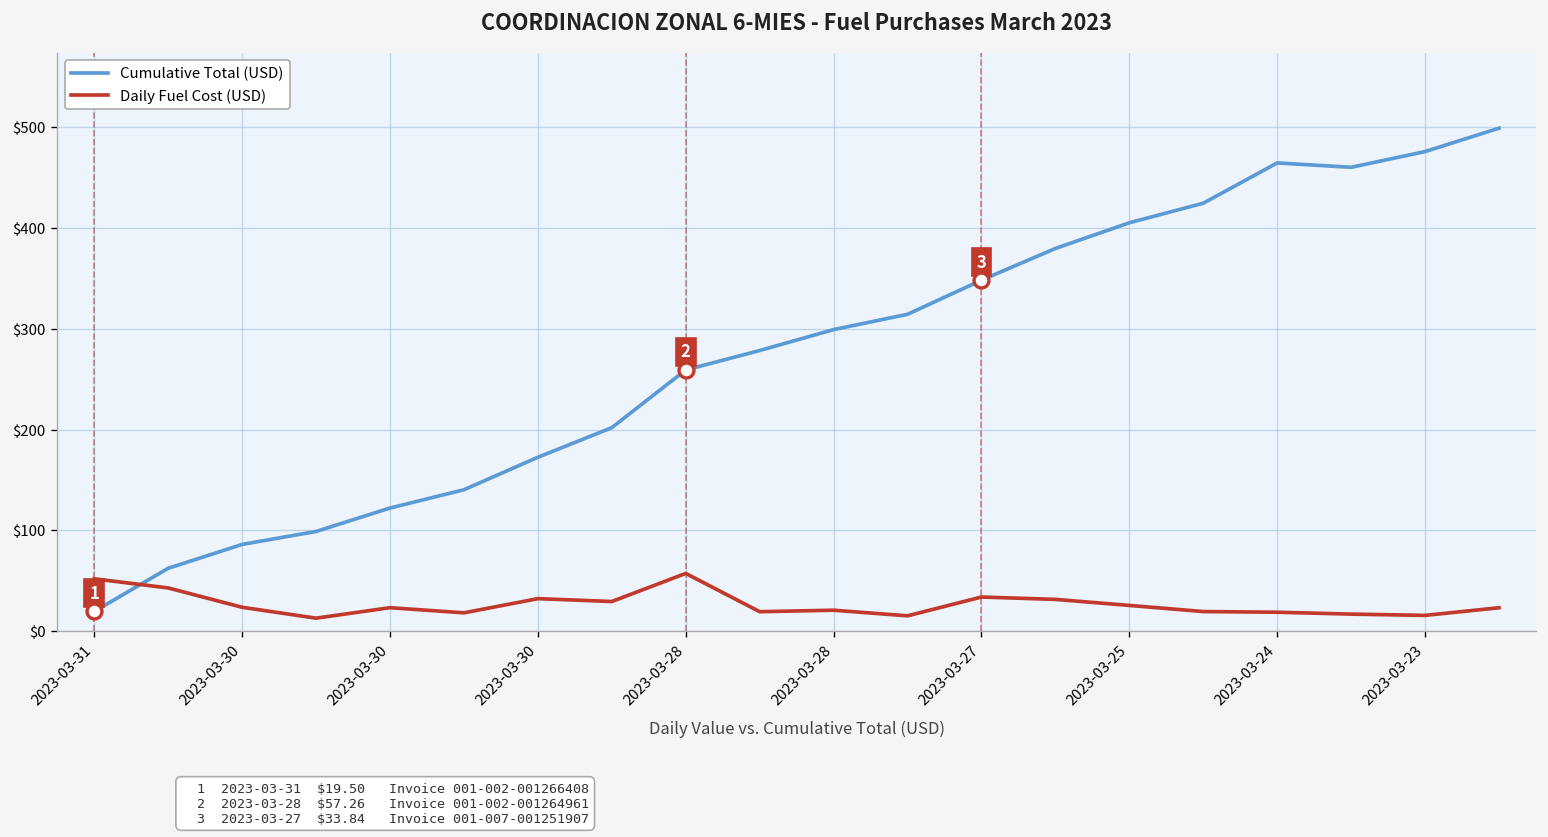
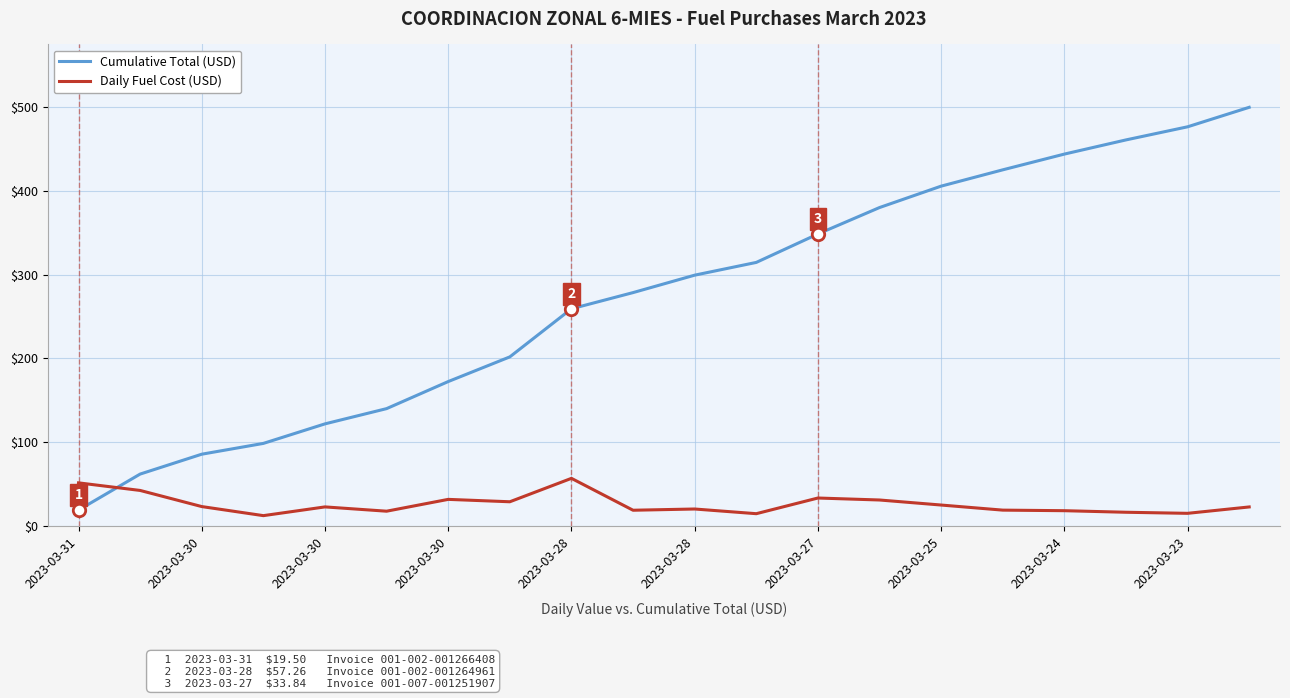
  {
    "Cumulative Total (USD)": {
-     "2023-03-24": "$460"
+     "2023-03-24": "$440"
    },
    "Daily Fuel Cost (USD)": {
      "2023-03-24": "$20"
    }
  }
